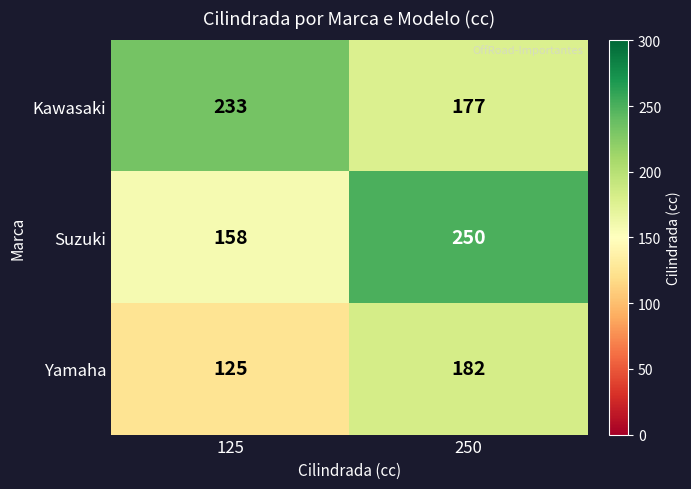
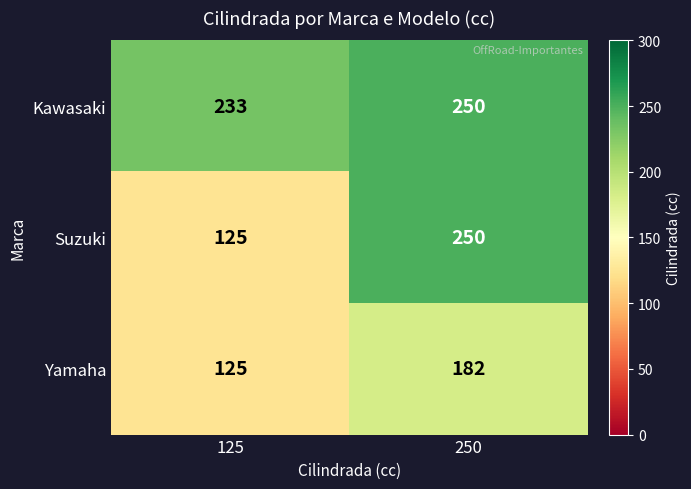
  {
    "Kawasaki": {
      "125": 233,
-     "250": 177
+     "250": 250
    },
    "Suzuki": {
-     "125": 158,
+     "125": 125,
      "250": 250
    },
    "Yamaha": {
      "125": 125,
      "250": 182
    }
  }
